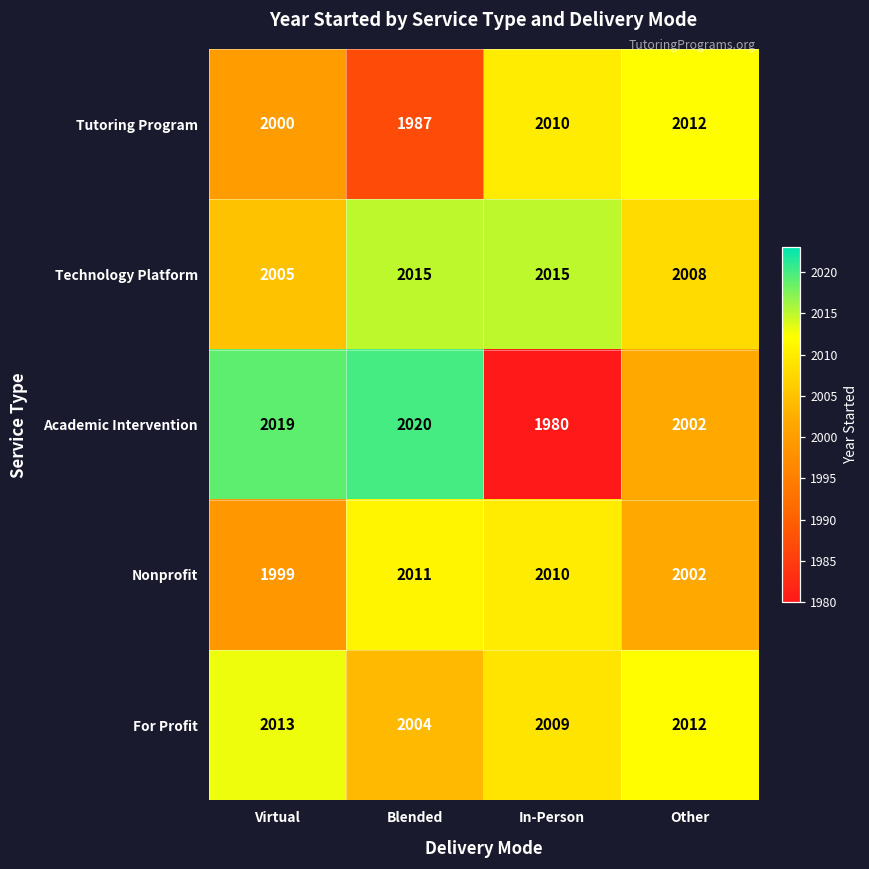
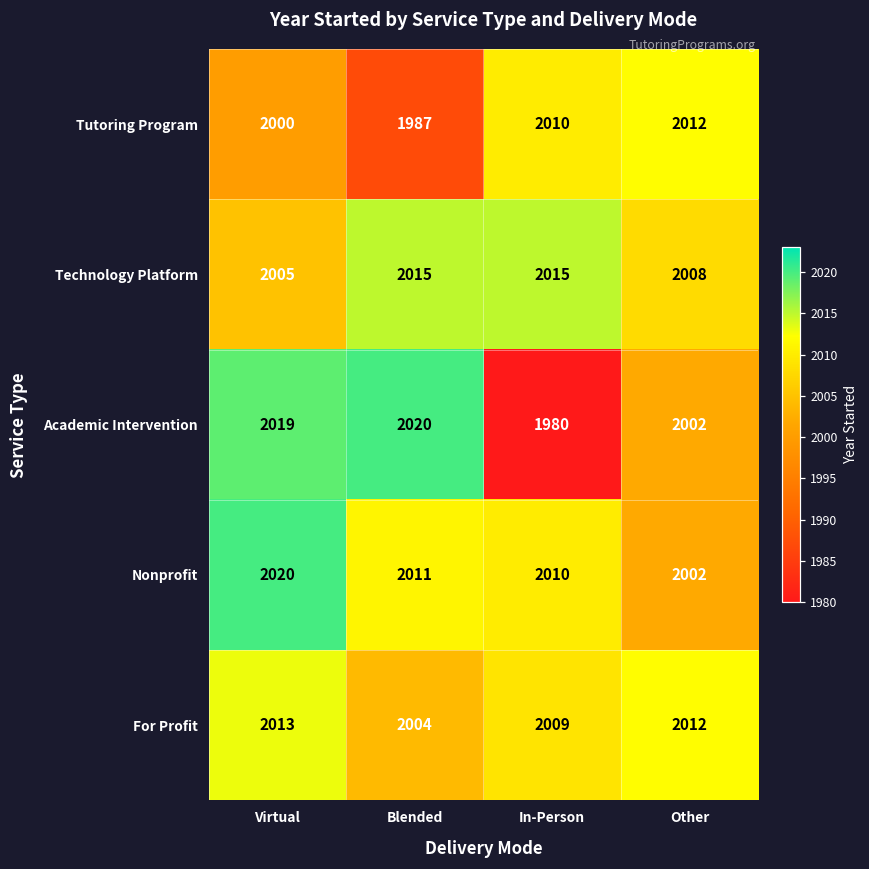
  {
    "Tutoring Program": {
      "Virtual": 2000,
      "Blended": 1987,
      "In-Person": 2010,
      "Other": 2012
    },
    "Technology Platform": {
      "Virtual": 2005,
      "Blended": 2015,
      "In-Person": 2015,
      "Other": 2008
    },
    "Academic Intervention": {
      "Virtual": 2019,
      "Blended": 2020,
      "In-Person": 1980,
      "Other": 2002
    },
    "Nonprofit": {
-     "Virtual": 1999,
+     "Virtual": 2020,
      "Blended": 2011,
      "In-Person": 2010,
      "Other": 2002
    },
    "For Profit": {
      "Virtual": 2013,
      "Blended": 2004,
      "In-Person": 2009,
      "Other": 2012
    }
  }
